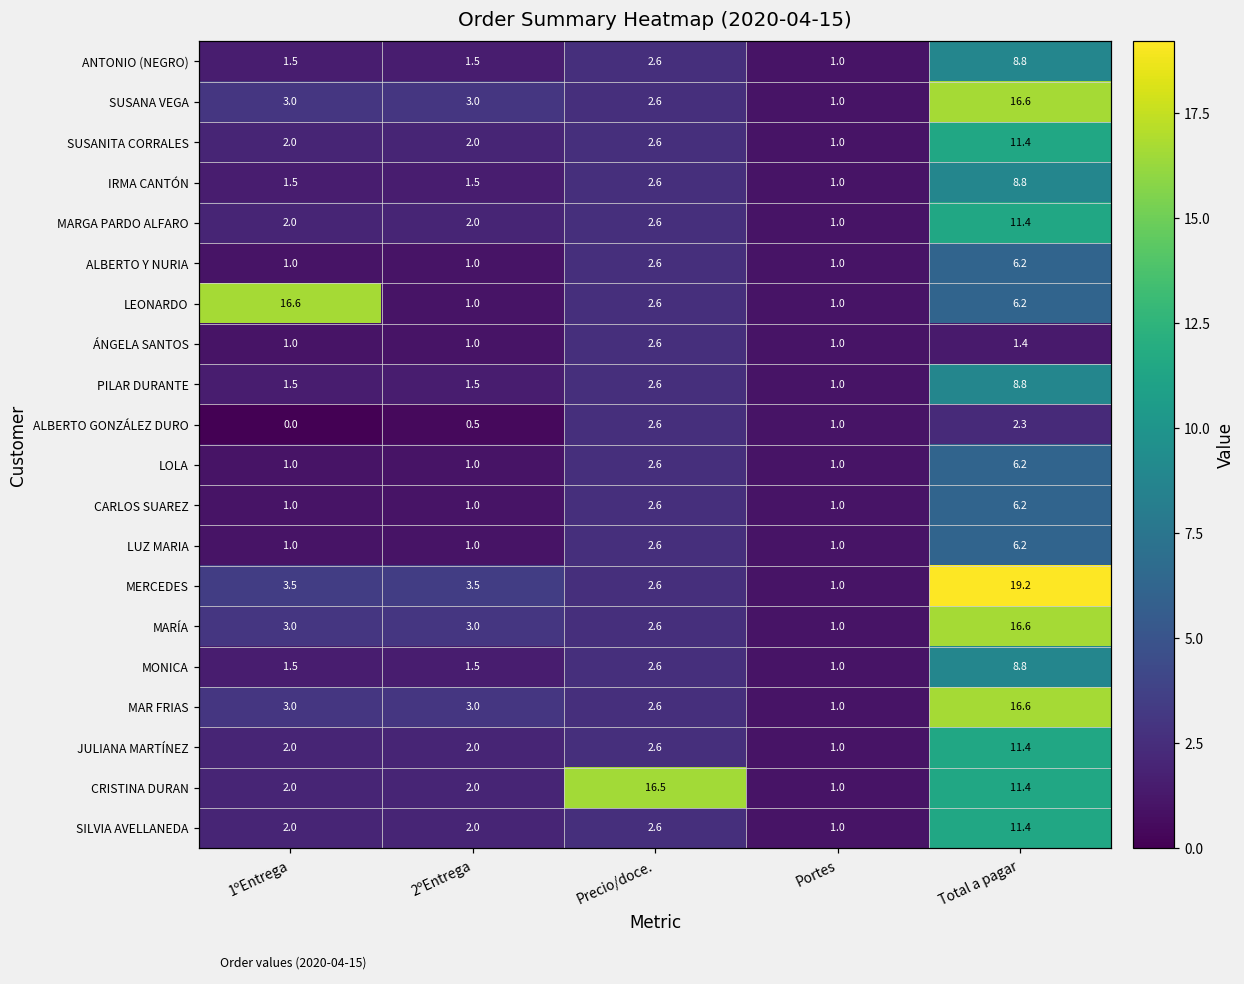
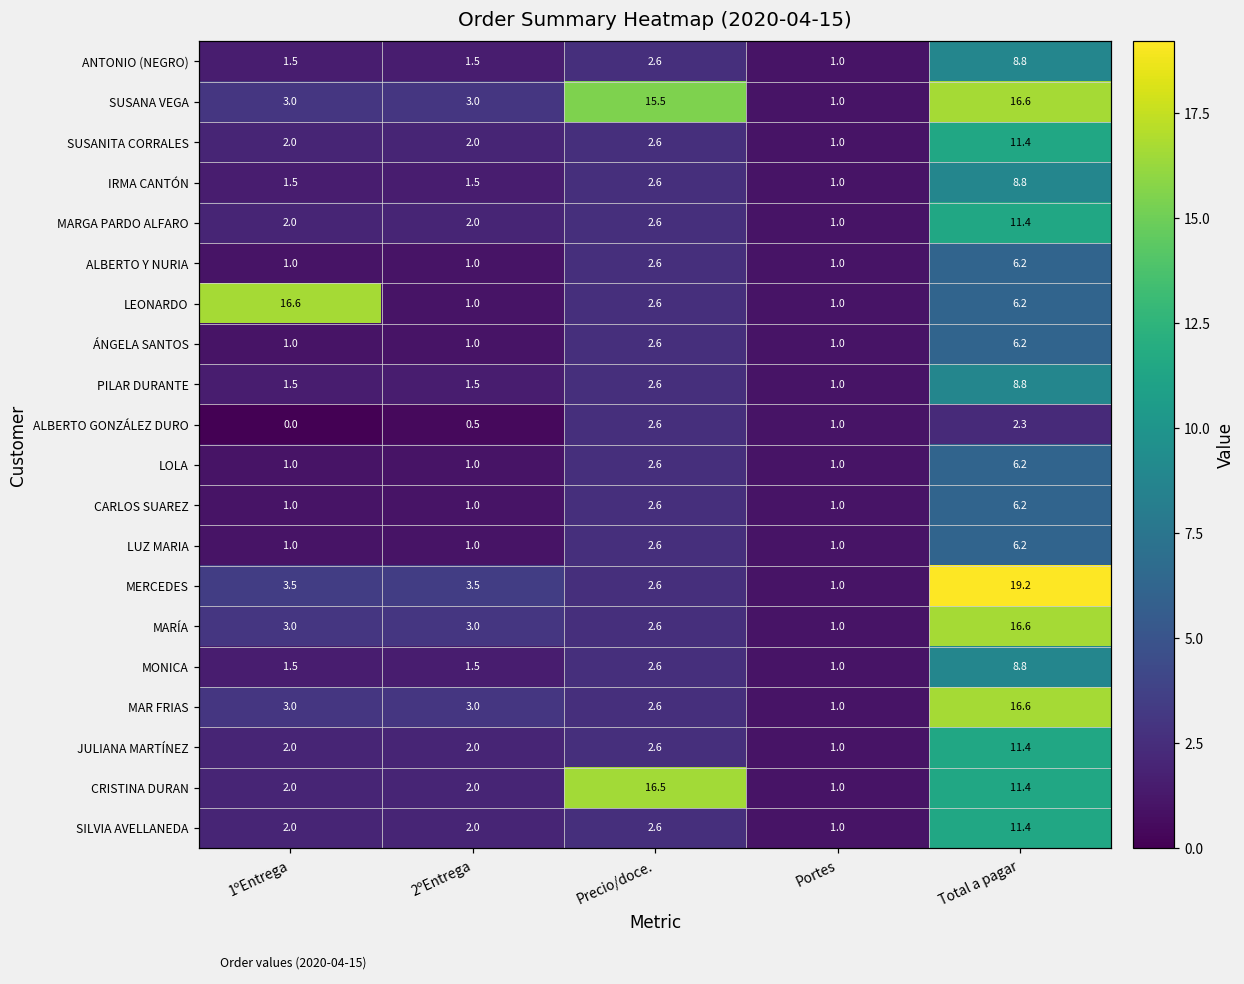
  {
    "ANTONIO (NEGRO)": {
      "1ºEntrega": 1.5,
      "2ºEntrega": 1.5,
      "Precio/doce.": 2.6,
      "Portes": 1.0,
      "Total a pagar": 8.8
    },
    "SUSANA VEGA": {
      "1ºEntrega": 3.0,
      "2ºEntrega": 3.0,
-     "Precio/doce.": 2.6,
+     "Precio/doce.": 15.5,
      "Portes": 1.0,
      "Total a pagar": 16.6
    },
    "SUSANITA CORRALES": {
      "1ºEntrega": 2.0,
      "2ºEntrega": 2.0,
      "Precio/doce.": 2.6,
      "Portes": 1.0,
      "Total a pagar": 11.4
    },
    "IRMA CANTÓN": {
      "1ºEntrega": 1.5,
      "2ºEntrega": 1.5,
      "Precio/doce.": 2.6,
      "Portes": 1.0,
      "Total a pagar": 8.8
    },
    "MARGA PARDO ALFARO": {
      "1ºEntrega": 2.0,
      "2ºEntrega": 2.0,
      "Precio/doce.": 2.6,
      "Portes": 1.0,
      "Total a pagar": 11.4
    },
    "ALBERTO Y NURIA": {
      "1ºEntrega": 1.0,
      "2ºEntrega": 1.0,
      "Precio/doce.": 2.6,
      "Portes": 1.0,
      "Total a pagar": 6.2
    },
    "LEONARDO": {
      "1ºEntrega": 16.6,
      "2ºEntrega": 1.0,
      "Precio/doce.": 2.6,
      "Portes": 1.0,
      "Total a pagar": 6.2
    },
    "ÁNGELA SANTOS": {
      "1ºEntrega": 1.0,
      "2ºEntrega": 1.0,
      "Precio/doce.": 2.6,
      "Portes": 1.0,
-     "Total a pagar": 1.4
+     "Total a pagar": 6.2
    },
    "PILAR DURANTE": {
      "1ºEntrega": 1.5,
      "2ºEntrega": 1.5,
      "Precio/doce.": 2.6,
      "Portes": 1.0,
      "Total a pagar": 8.8
    },
    "ALBERTO GONZÁLEZ DURO": {
      "1ºEntrega": 0.0,
      "2ºEntrega": 0.5,
      "Precio/doce.": 2.6,
      "Portes": 1.0,
      "Total a pagar": 2.3
    },
    "LOLA": {
      "1ºEntrega": 1.0,
      "2ºEntrega": 1.0,
      "Precio/doce.": 2.6,
      "Portes": 1.0,
      "Total a pagar": 6.2
    },
    "CARLOS SUAREZ": {
      "1ºEntrega": 1.0,
      "2ºEntrega": 1.0,
      "Precio/doce.": 2.6,
      "Portes": 1.0,
      "Total a pagar": 6.2
    },
    "LUZ MARIA": {
      "1ºEntrega": 1.0,
      "2ºEntrega": 1.0,
      "Precio/doce.": 2.6,
      "Portes": 1.0,
      "Total a pagar": 6.2
    },
    "MERCEDES": {
      "1ºEntrega": 3.5,
      "2ºEntrega": 3.5,
      "Precio/doce.": 2.6,
      "Portes": 1.0,
      "Total a pagar": 19.2
    },
    "MARÍA": {
      "1ºEntrega": 3.0,
      "2ºEntrega": 3.0,
      "Precio/doce.": 2.6,
      "Portes": 1.0,
      "Total a pagar": 16.6
    },
    "MONICA": {
      "1ºEntrega": 1.5,
      "2ºEntrega": 1.5,
      "Precio/doce.": 2.6,
      "Portes": 1.0,
      "Total a pagar": 8.8
    },
    "MAR FRIAS": {
      "1ºEntrega": 3.0,
      "2ºEntrega": 3.0,
      "Precio/doce.": 2.6,
      "Portes": 1.0,
      "Total a pagar": 16.6
    },
    "JULIANA MARTÍNEZ": {
      "1ºEntrega": 2.0,
      "2ºEntrega": 2.0,
      "Precio/doce.": 2.6,
      "Portes": 1.0,
      "Total a pagar": 11.4
    },
    "CRISTINA DURAN": {
      "1ºEntrega": 2.0,
      "2ºEntrega": 2.0,
      "Precio/doce.": 16.5,
      "Portes": 1.0,
      "Total a pagar": 11.4
    },
    "SILVIA AVELLANEDA": {
      "1ºEntrega": 2.0,
      "2ºEntrega": 2.0,
      "Precio/doce.": 2.6,
      "Portes": 1.0,
      "Total a pagar": 11.4
    }
  }
